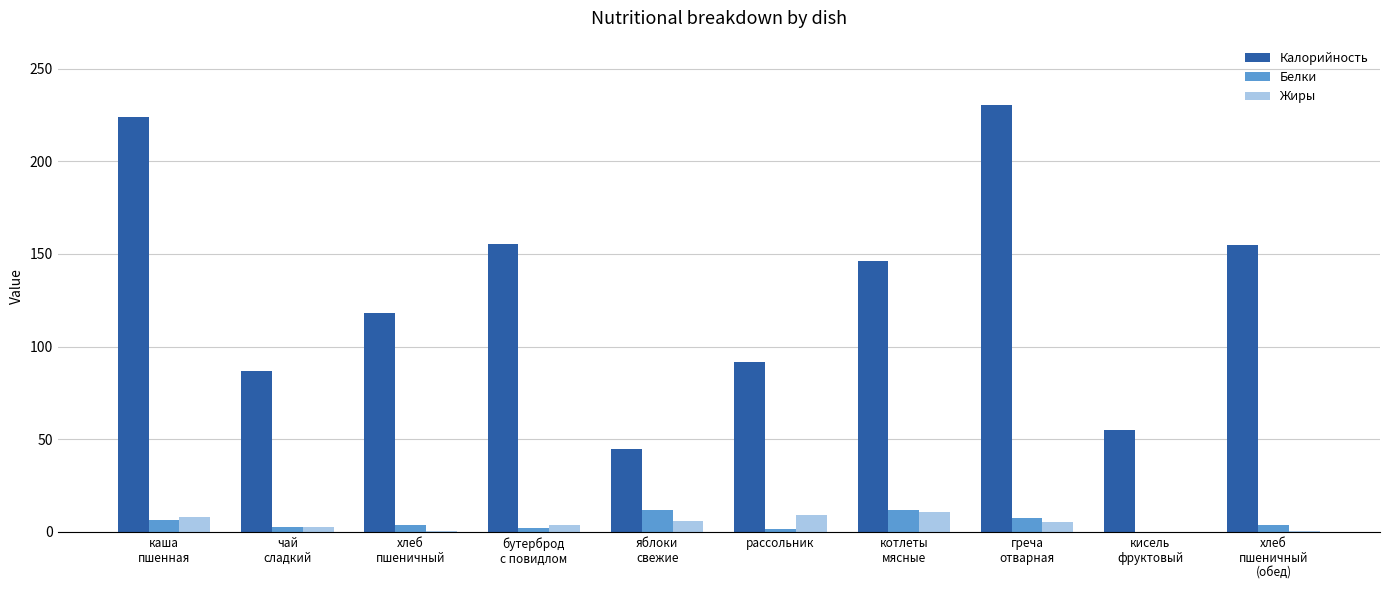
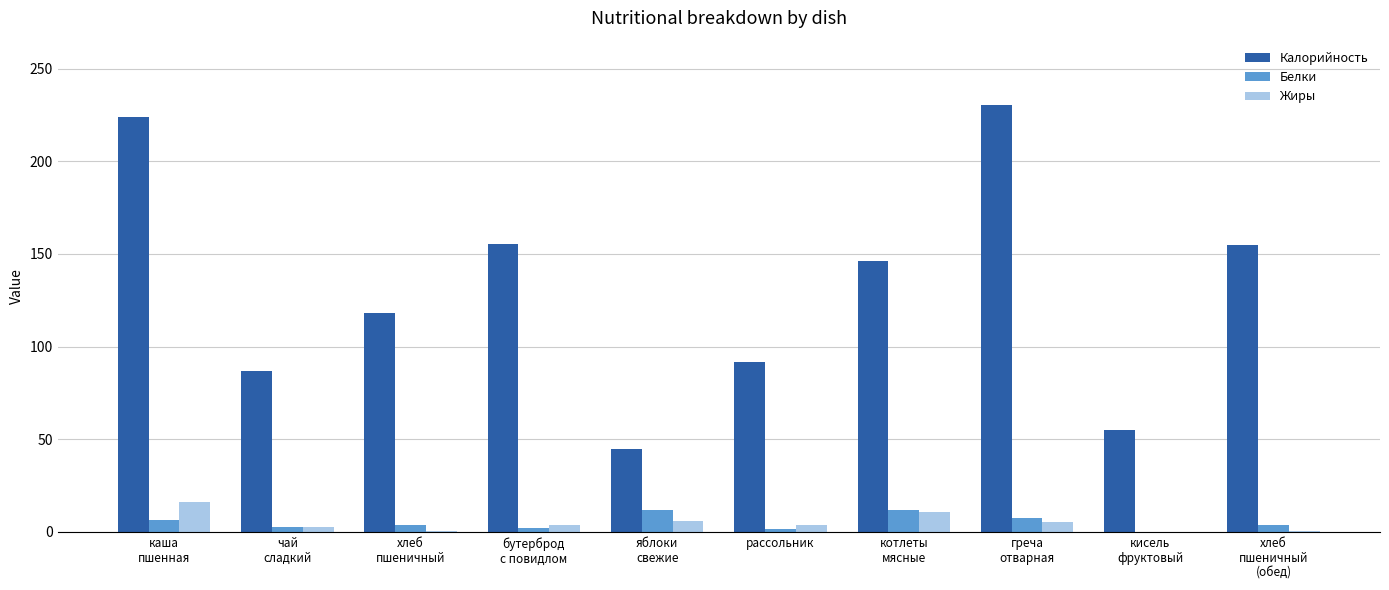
  {
    "Калорийность": {
      "каша пшенная": 224,
      "чай сладкий": 87,
      "хлеб пшеничный": 118,
      "бутерброд с повидлом": 156,
      "яблоки свежие": 45,
      "рассольник": 92,
      "котлеты мясные": 146,
      "греча отварная": 231,
      "кисель фруктовый": 55,
      "хлеб пшеничный (обед)": 155
    },
    "Белки": {
      "каша пшенная": 7,
      "чай сладкий": 3,
      "хлеб пшеничный": 4,
      "бутерброд с повидлом": 2,
      "яблоки свежие": 12,
      "рассольник": 2,
      "котлеты мясные": 12,
      "греча отварная": 7,
      "хлеб пшеничный (обед)": 4
    },
    "Жиры": {
-     "каша пшенная": 8,
+     "каша пшенная": 16,
      "чай сладкий": 3,
      "бутерброд с повидлом": 4,
      "яблоки свежие": 6,
-     "рассольник": 9,
+     "рассольник": 4,
      "котлеты мясные": 11,
      "греча отварная": 6
    }
  }
